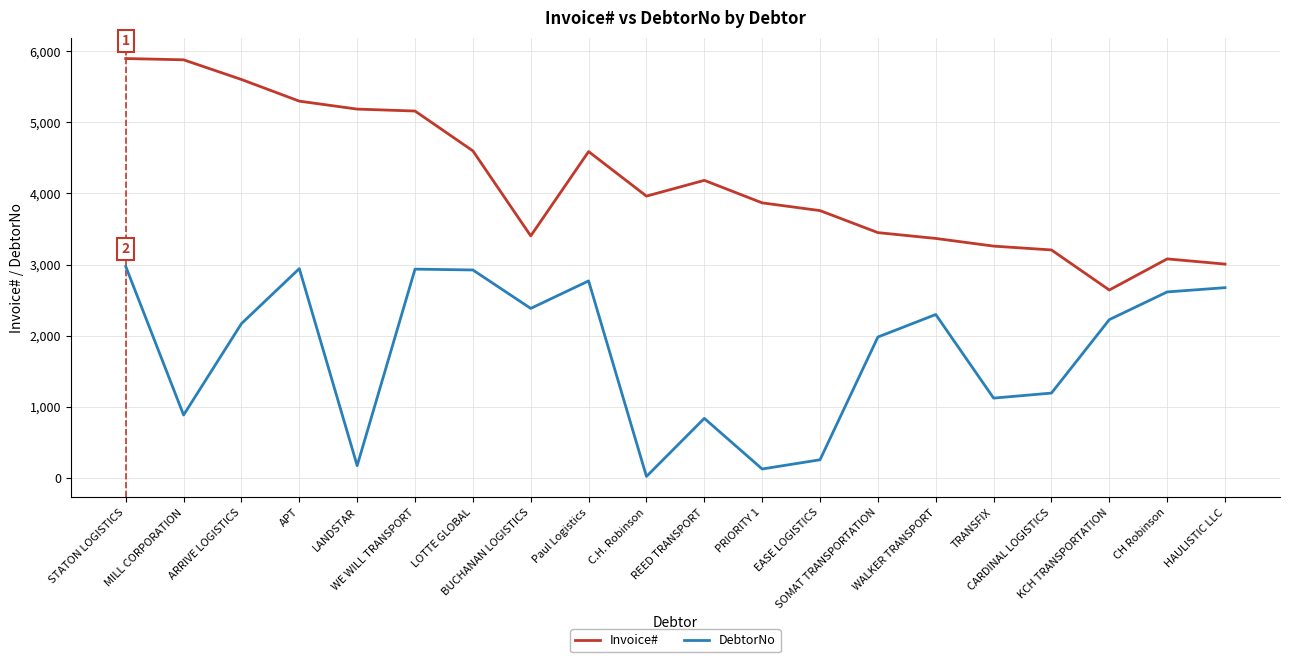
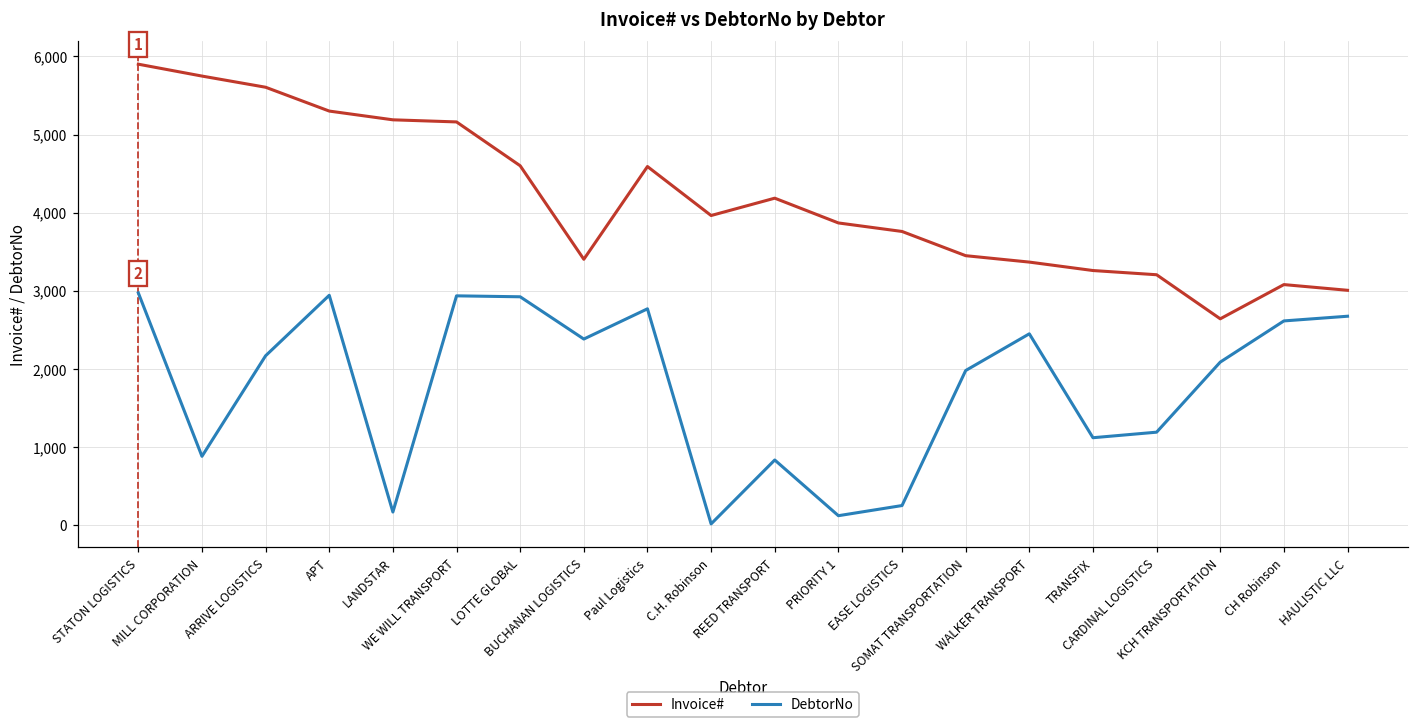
  {
    "Invoice#": {
-     "MILL CORPORATION": "5,900",
+     "MILL CORPORATION": "5,700",
      "ARRIVE LOGISTICS": "5,600",
      "APT": "5,300",
      "LANDSTAR": "5,200",
      "WE WILL TRANSPORT": "5,200",
      "LOTTE GLOBAL": "4,600",
      "BUCHANAN LOGISTICS": "3,400",
      "Paul Logistics": "4,600",
      "C.H. Robinson": "4,000",
      "REED TRANSPORT": "4,200",
      "PRIORITY 1": "3,900",
      "EASE LOGISTICS": "3,800",
      "SOMAT TRANSPORTATION": "3,400",
      "WALKER TRANSPORT": "3,400",
      "TRANSFIX": "3,300",
      "CARDINAL LOGISTICS": "3,200",
      "KCH TRANSPORTATION": "2,600",
      "CH Robinson": "3,100",
      "HAULISTIC LLC": "3,000"
    },
    "DebtorNo": {
      "MILL CORPORATION": "900",
      "ARRIVE LOGISTICS": "2,200",
      "APT": "2,900",
      "LANDSTAR": "200",
      "WE WILL TRANSPORT": "2,900",
      "LOTTE GLOBAL": "2,900",
      "BUCHANAN LOGISTICS": "2,400",
      "Paul Logistics": "2,800",
      "C.H. Robinson": "0",
      "REED TRANSPORT": "800",
      "PRIORITY 1": "100",
      "EASE LOGISTICS": "300",
      "SOMAT TRANSPORTATION": "2,000",
-     "WALKER TRANSPORT": "2,300",
+     "WALKER TRANSPORT": "2,400",
      "TRANSFIX": "1,100",
      "CARDINAL LOGISTICS": "1,200",
-     "KCH TRANSPORTATION": "2,200",
+     "KCH TRANSPORTATION": "2,100",
      "CH Robinson": "2,600",
      "HAULISTIC LLC": "2,700"
    }
  }
